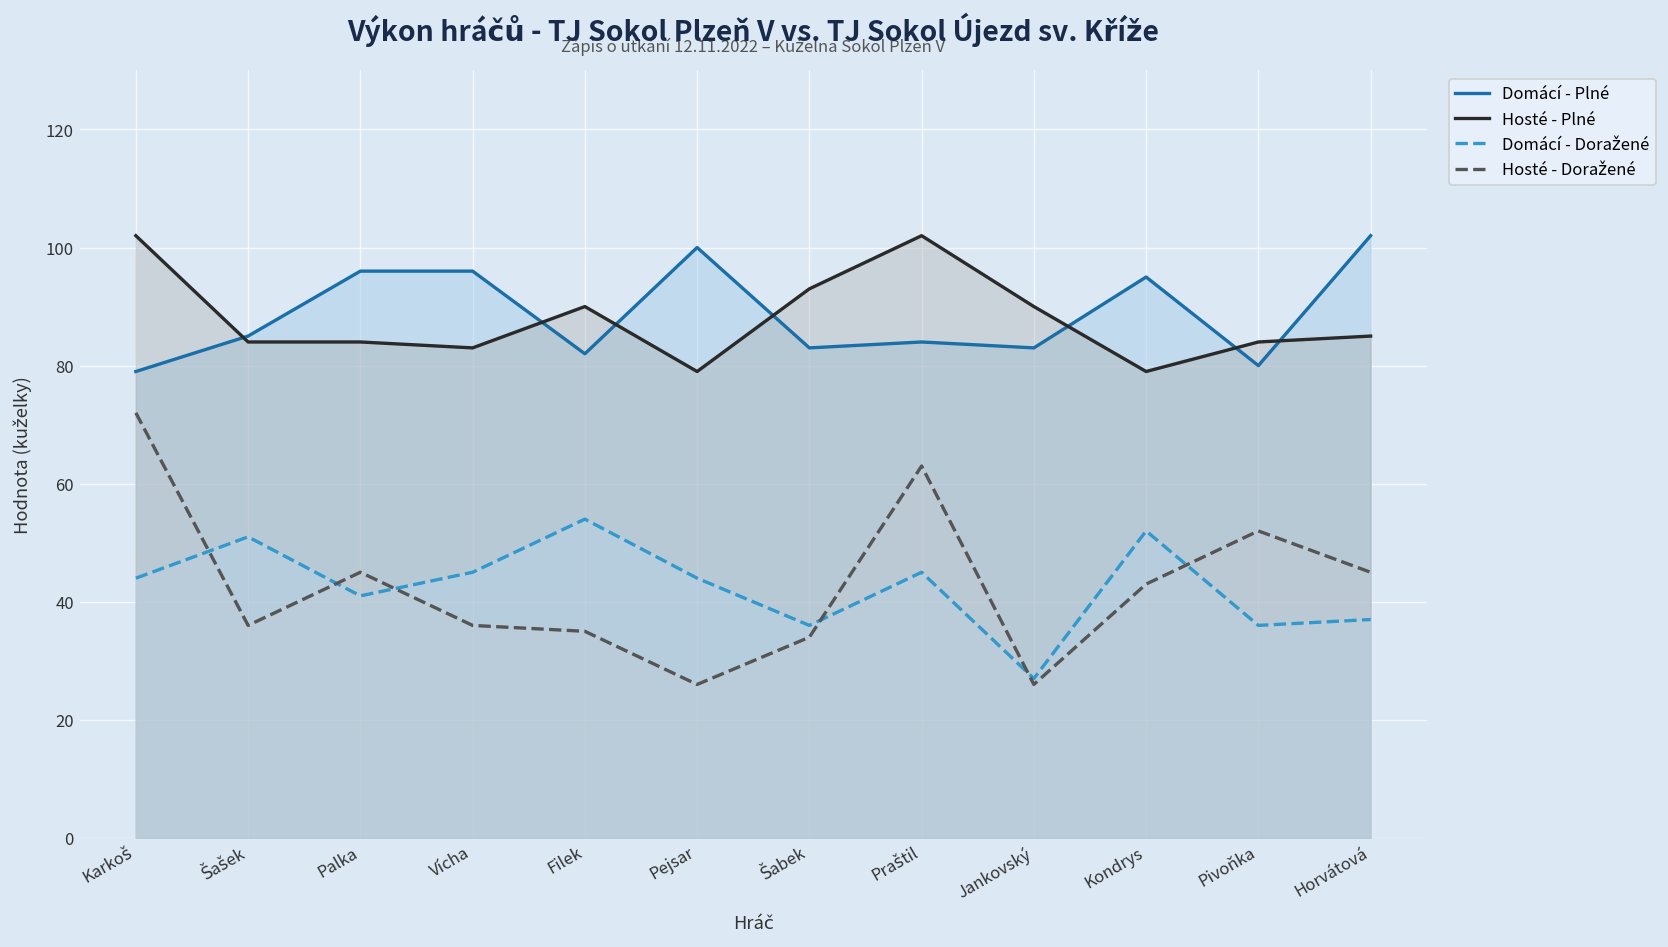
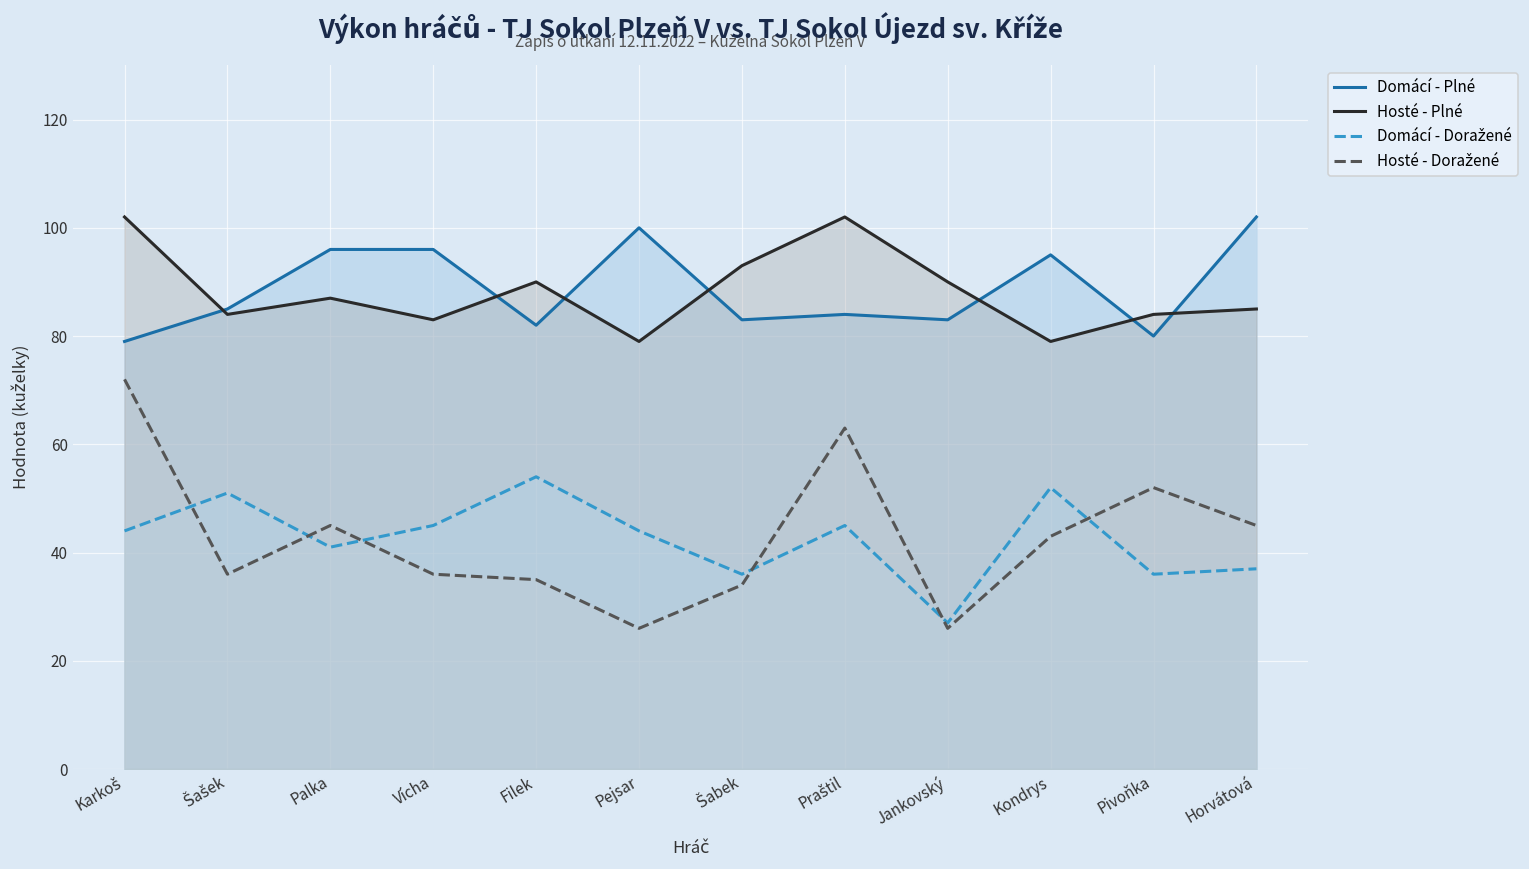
  {
    "Domácí - Plné": {
      "Karkoš": 79,
      "Šašek": 85,
      "Palka": 96,
      "Vícha": 96,
      "Filek": 82,
      "Pejsar": 100,
      "Šabek": 83,
      "Praštil": 84,
      "Jankovský": 83,
      "Kondrys": 95,
      "Pivoňka": 80,
      "Horvátová": 102
    },
    "Hosté - Plné": {
      "Karkoš": 102,
      "Šašek": 84,
-     "Palka": 84,
+     "Palka": 87,
      "Vícha": 83,
      "Filek": 90,
      "Pejsar": 79,
      "Šabek": 93,
      "Praštil": 102,
      "Jankovský": 90,
      "Kondrys": 79,
      "Pivoňka": 84,
      "Horvátová": 85
    },
    "Domácí - Doražené": {
      "Karkoš": 44,
      "Šašek": 51,
      "Palka": 41,
      "Vícha": 45,
      "Filek": 54,
      "Pejsar": 44,
      "Šabek": 36,
      "Praštil": 45,
      "Jankovský": 27,
      "Kondrys": 52,
      "Pivoňka": 36,
      "Horvátová": 37
    },
    "Hosté - Doražené": {
      "Karkoš": 72,
      "Šašek": 36,
      "Palka": 45,
      "Vícha": 36,
      "Filek": 35,
      "Pejsar": 26,
      "Šabek": 34,
      "Praštil": 63,
      "Jankovský": 26,
      "Kondrys": 43,
      "Pivoňka": 52,
      "Horvátová": 45
    }
  }
